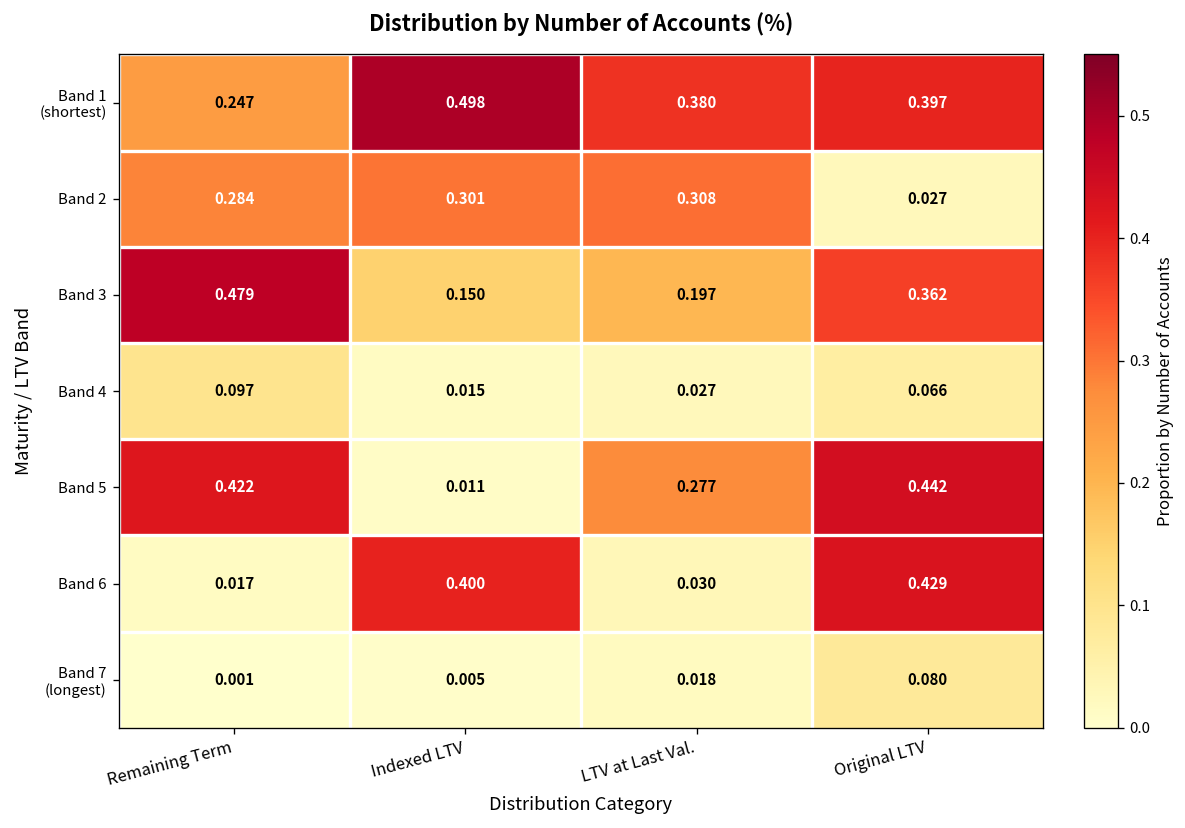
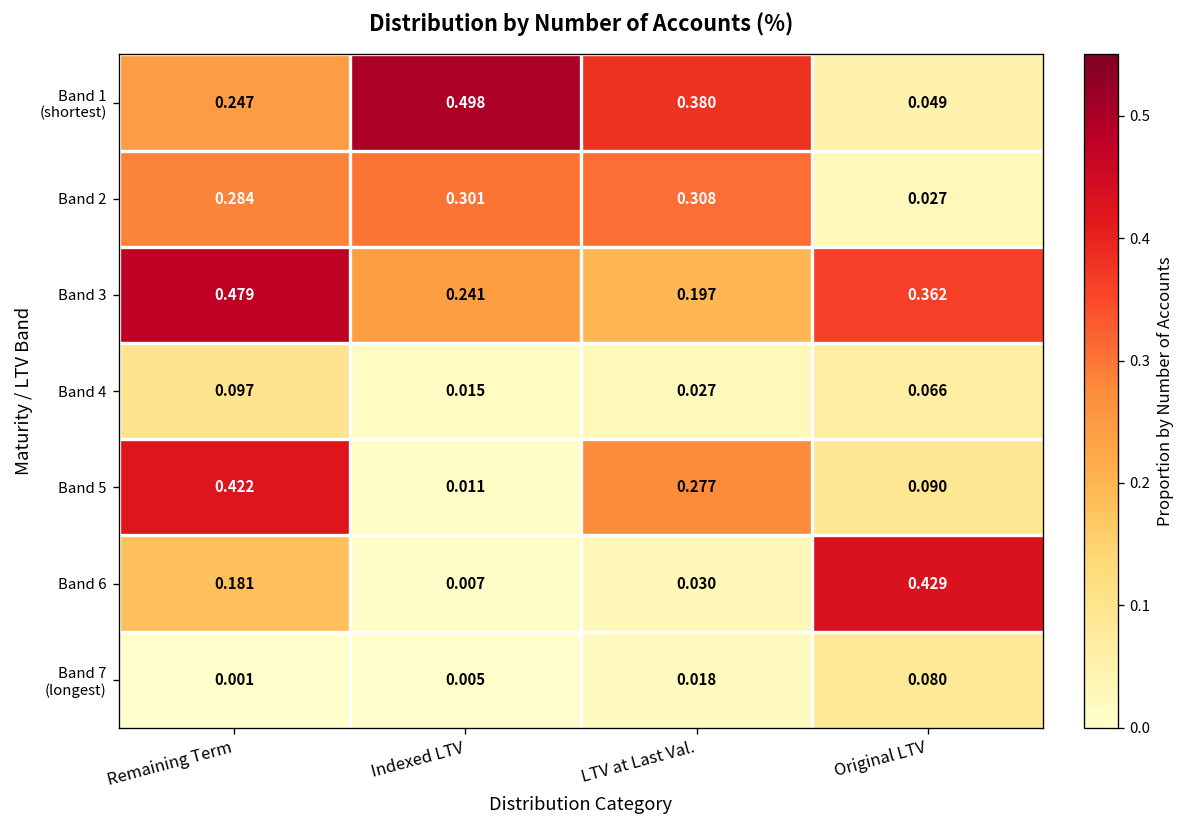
  {
    "Band 1 (shortest)": {
      "Remaining Term": 0.247,
      "Indexed LTV": 0.498,
      "LTV at Last Val.": 0.380,
-     "Original LTV": 0.397
+     "Original LTV": 0.049
    },
    "Band 2": {
      "Remaining Term": 0.284,
      "Indexed LTV": 0.301,
      "LTV at Last Val.": 0.308,
      "Original LTV": 0.027
    },
    "Band 3": {
      "Remaining Term": 0.479,
-     "Indexed LTV": 0.150,
+     "Indexed LTV": 0.241,
      "LTV at Last Val.": 0.197,
      "Original LTV": 0.362
    },
    "Band 4": {
      "Remaining Term": 0.097,
      "Indexed LTV": 0.015,
      "LTV at Last Val.": 0.027,
      "Original LTV": 0.066
    },
    "Band 5": {
      "Remaining Term": 0.422,
      "Indexed LTV": 0.011,
      "LTV at Last Val.": 0.277,
-     "Original LTV": 0.442
+     "Original LTV": 0.090
    },
    "Band 6": {
-     "Remaining Term": 0.017,
-     "Indexed LTV": 0.400,
+     "Remaining Term": 0.181,
+     "Indexed LTV": 0.007,
      "LTV at Last Val.": 0.030,
      "Original LTV": 0.429
    },
    "Band 7 (longest)": {
      "Remaining Term": 0.001,
      "Indexed LTV": 0.005,
      "LTV at Last Val.": 0.018,
      "Original LTV": 0.080
    }
  }
